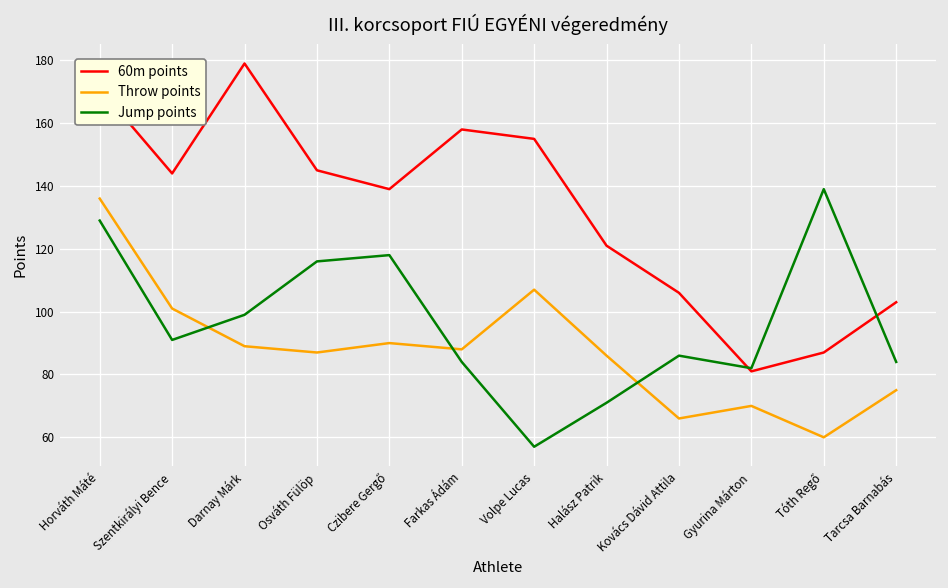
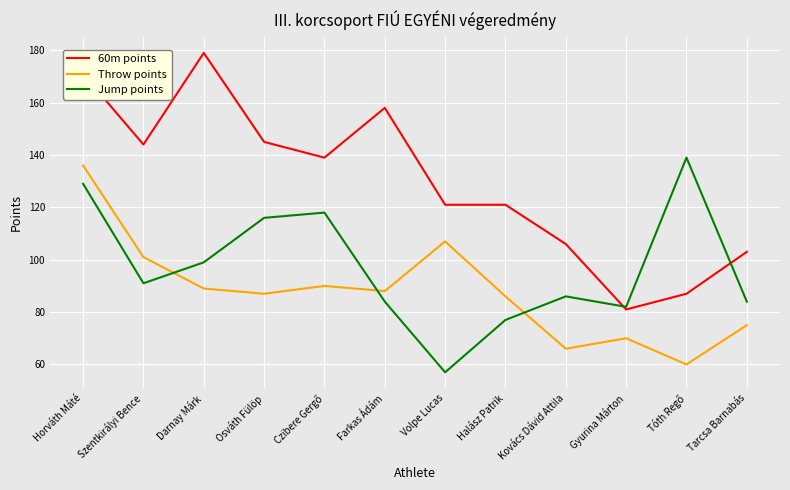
  {
    "60m points": {
      "Szentkirályi Bence": 144,
      "Darnay Márk": 179,
      "Osváth Fülöp": 145,
      "Czibere Gergő": 139,
      "Farkas Ádám": 158,
-     "Volpe Lucas": 155,
+     "Volpe Lucas": 121,
      "Halász Patrik": 121,
      "Kovács Dávid Attila": 106,
      "Gyurina Márton": 81,
      "Tóth Regő": 87,
      "Tarcsa Barnabás": 103
    },
    "Throw points": {
      "Horváth Máté": 136,
      "Szentkirályi Bence": 101,
      "Darnay Márk": 89,
      "Osváth Fülöp": 87,
      "Czibere Gergő": 90,
      "Farkas Ádám": 88,
      "Volpe Lucas": 107,
      "Halász Patrik": 86,
      "Kovács Dávid Attila": 66,
      "Gyurina Márton": 70,
      "Tóth Regő": 60,
      "Tarcsa Barnabás": 75
    },
    "Jump points": {
      "Horváth Máté": 129,
      "Szentkirályi Bence": 91,
      "Darnay Márk": 99,
      "Osváth Fülöp": 116,
      "Czibere Gergő": 118,
      "Farkas Ádám": 84,
      "Volpe Lucas": 57,
-     "Halász Patrik": 71,
+     "Halász Patrik": 77,
      "Kovács Dávid Attila": 86,
      "Gyurina Márton": 82,
      "Tóth Regő": 139,
      "Tarcsa Barnabás": 84
    }
  }
